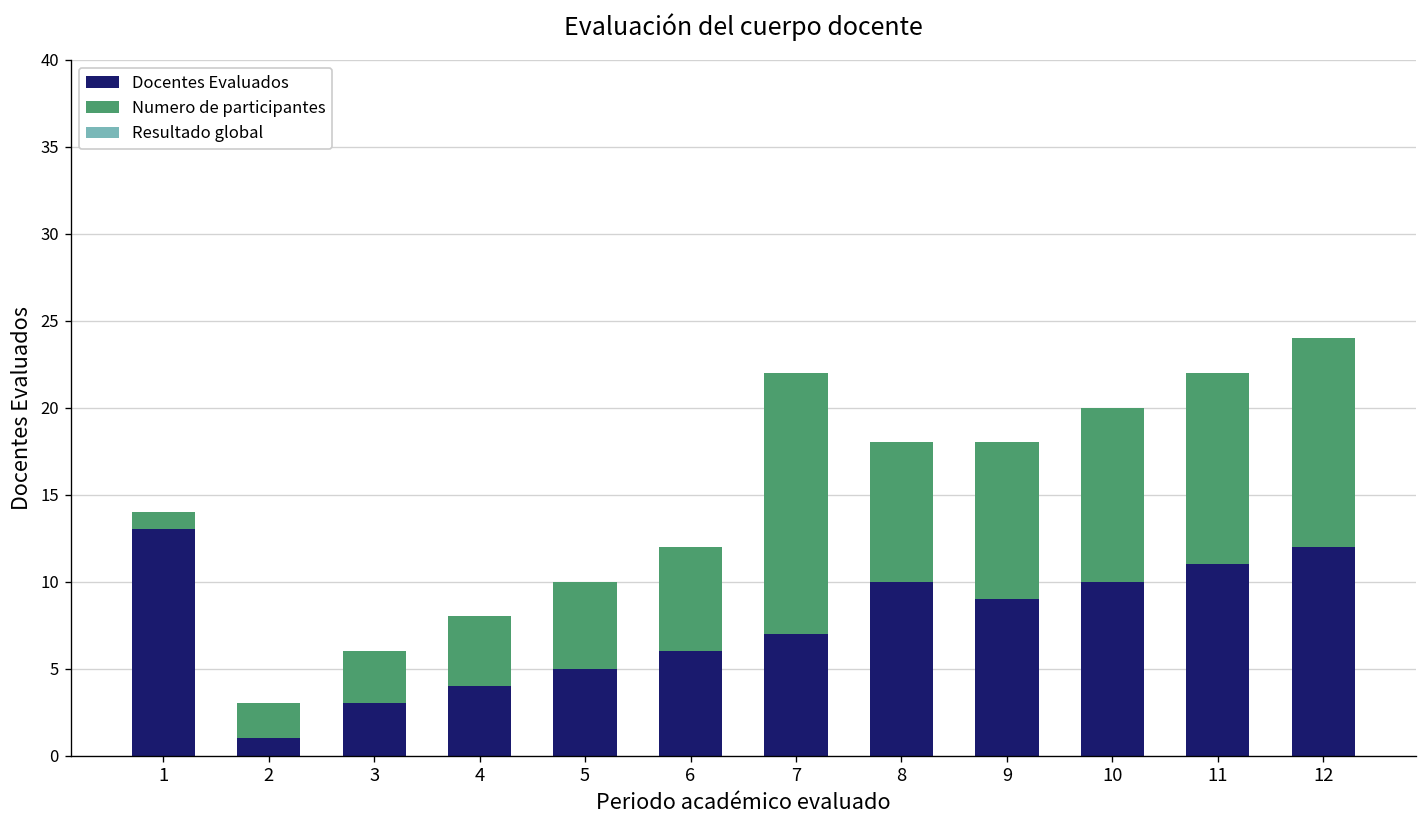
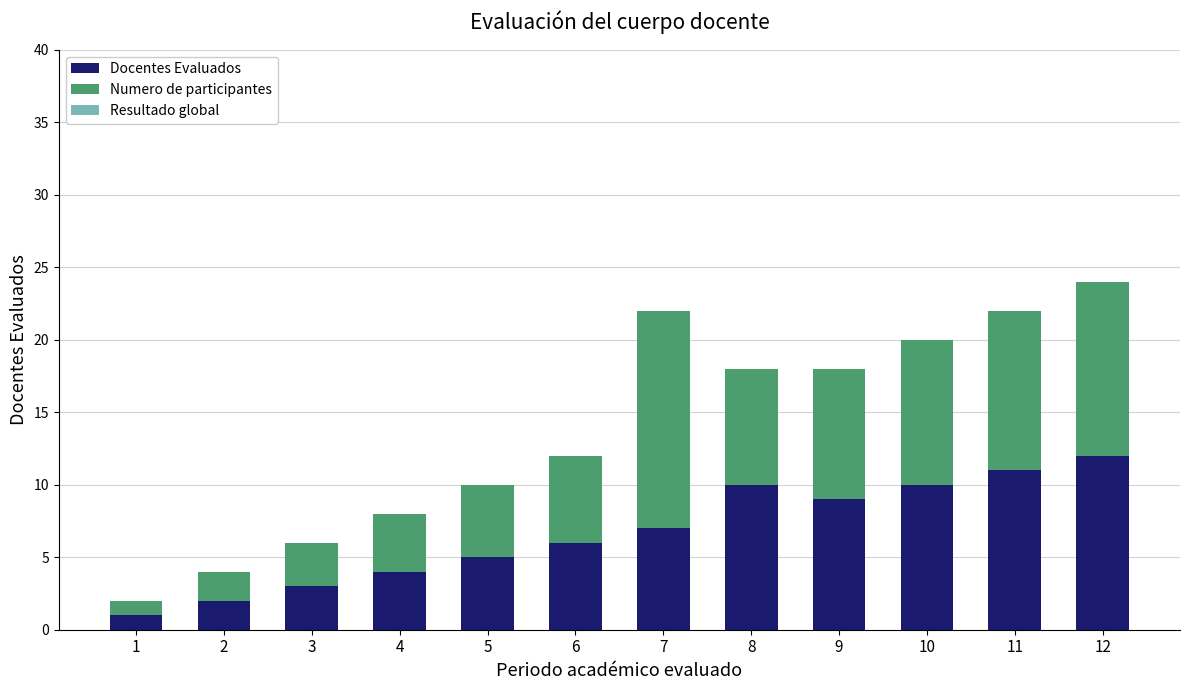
  {
    "Docentes Evaluados": {
-     "1": 13,
-     "2": 1,
+     "1": 1,
+     "2": 2,
      "3": 3,
      "4": 4,
      "5": 5,
      "6": 6,
      "7": 7,
      "8": 10,
      "9": 9,
      "10": 10,
      "11": 11,
      "12": 12
    }
  }
